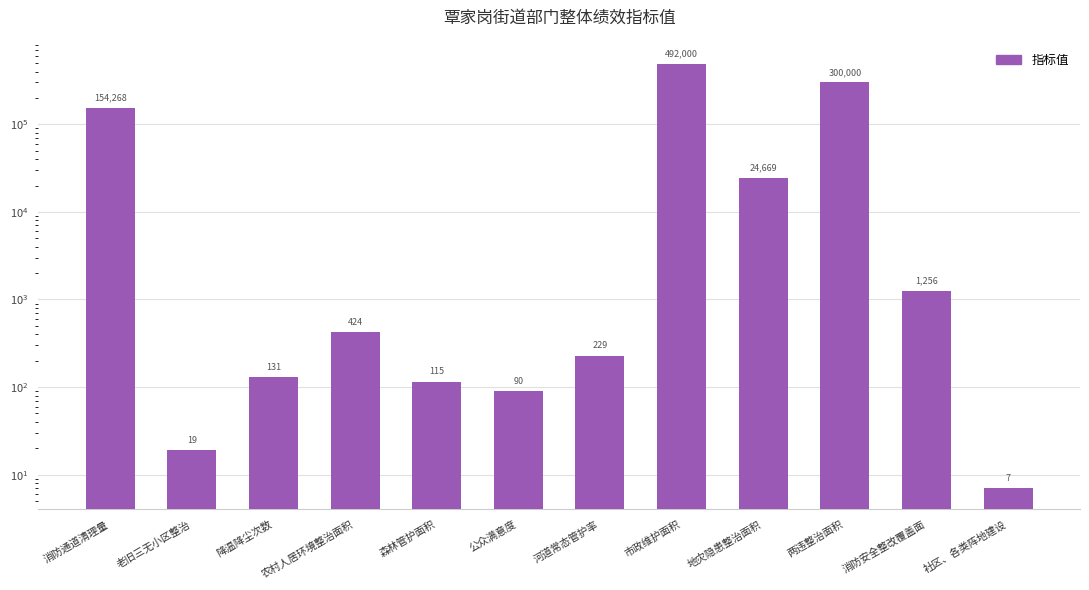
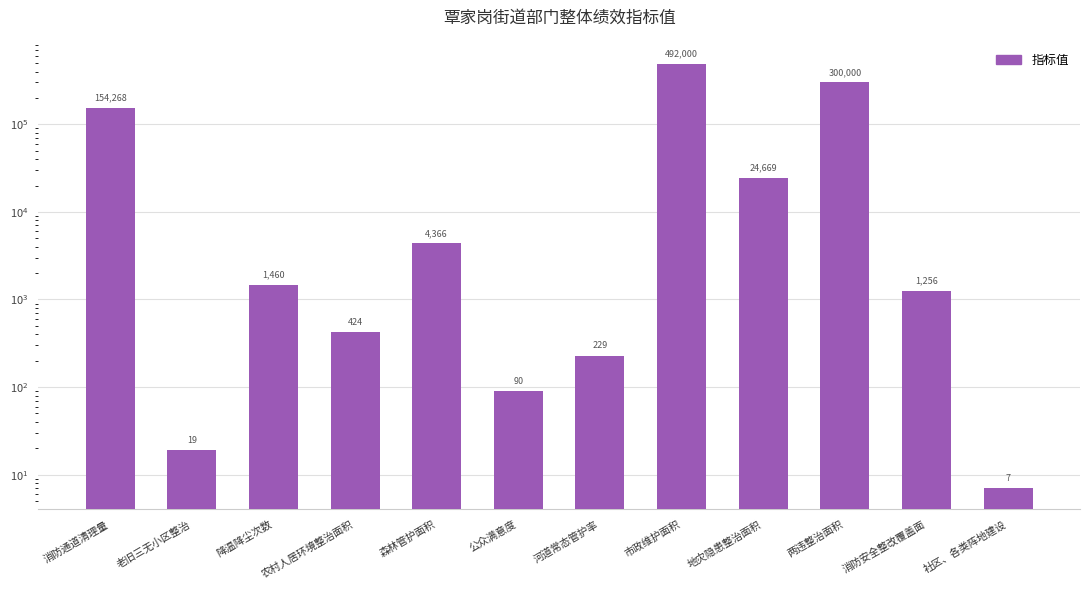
  {
    "消防通道清理量": "154,268",
    "老旧三无小区整治": "19",
-   "降温降尘次数": "131",
+   "降温降尘次数": "1,460",
    "农村人居环境整治面积": "424",
-   "森林管护面积": "115",
+   "森林管护面积": "4,366",
    "公众满意度": "90",
    "河道常态管护率": "229",
    "市政维护面积": "492,000",
    "地灾隐患整治面积": "24,669",
    "两违整治面积": "300,000",
    "消防安全整改覆盖面": "1,256",
    "社区、各类阵地建设": "7"
  }
